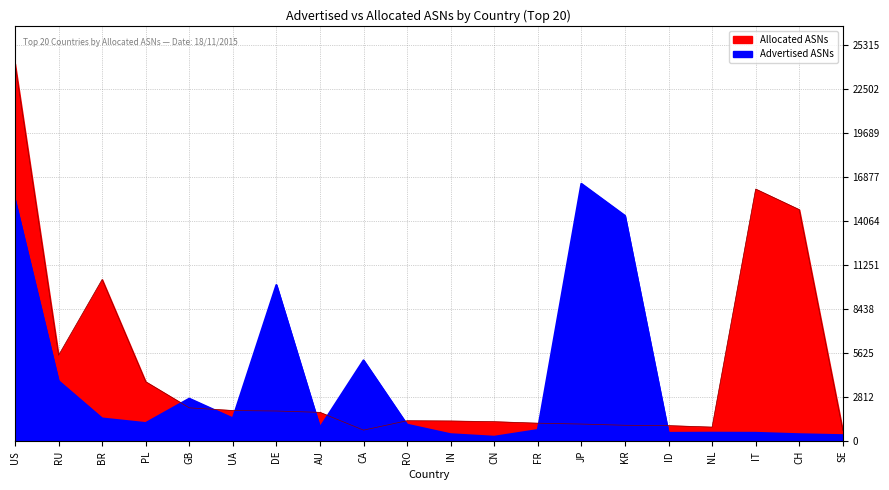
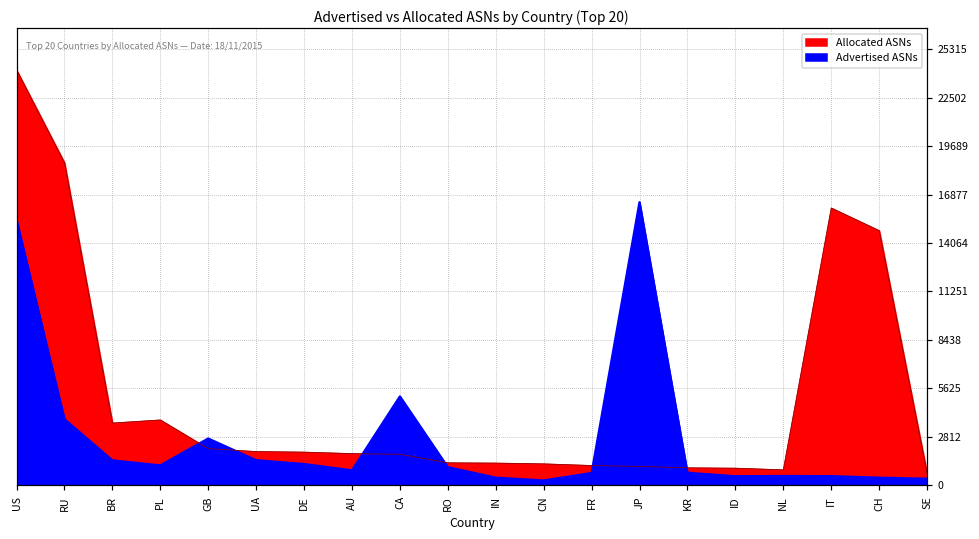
  {
    "Allocated ASNs": {
-     "RU": 5500,
-     "BR": 10300,
+     "RU": 18700,
+     "BR": 3600,
      "PL": 3800,
      "GB": 2100,
      "UA": 2000,
      "DE": 1900,
      "AU": 1800,
-     "CA": 700,
+     "CA": 1800,
      "RO": 1300,
      "IN": 1300,
      "CN": 1200,
      "FR": 1200,
      "JP": 1100,
      "KR": 1000,
      "ID": 1000,
      "NL": 900,
      "IT": 16100,
      "CH": 14800,
      "SE": 700
    },
    "Advertised ASNs": {
      "US": 15400,
      "RU": 3800,
      "BR": 1500,
      "PL": 1200,
      "GB": 2700,
      "UA": 1500,
-     "DE": 10000,
+     "DE": 1200,
      "AU": 900,
      "CA": 5200,
      "RO": 1100,
      "IN": 400,
      "CN": 300,
      "FR": 700,
      "JP": 16400,
-     "KR": 14400,
+     "KR": 700,
      "ID": 500,
      "NL": 500,
      "IT": 500,
      "CH": 400,
      "SE": 400
    }
  }
